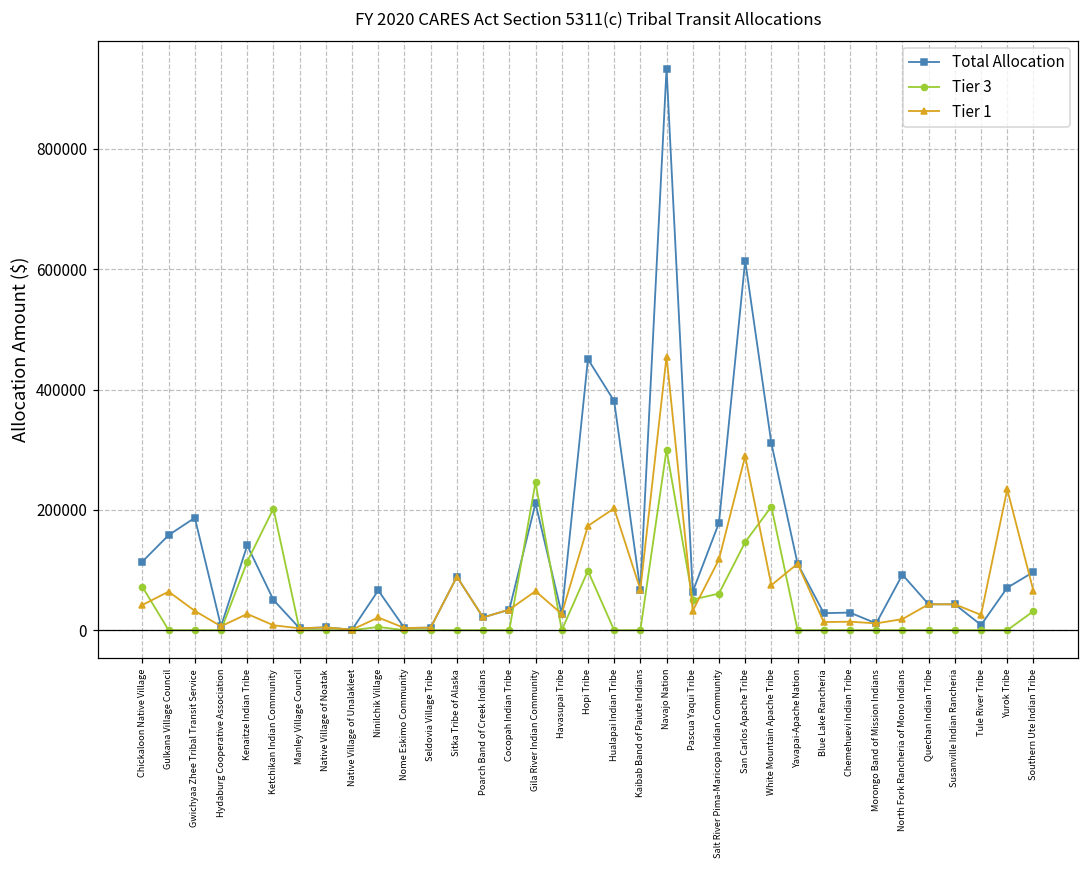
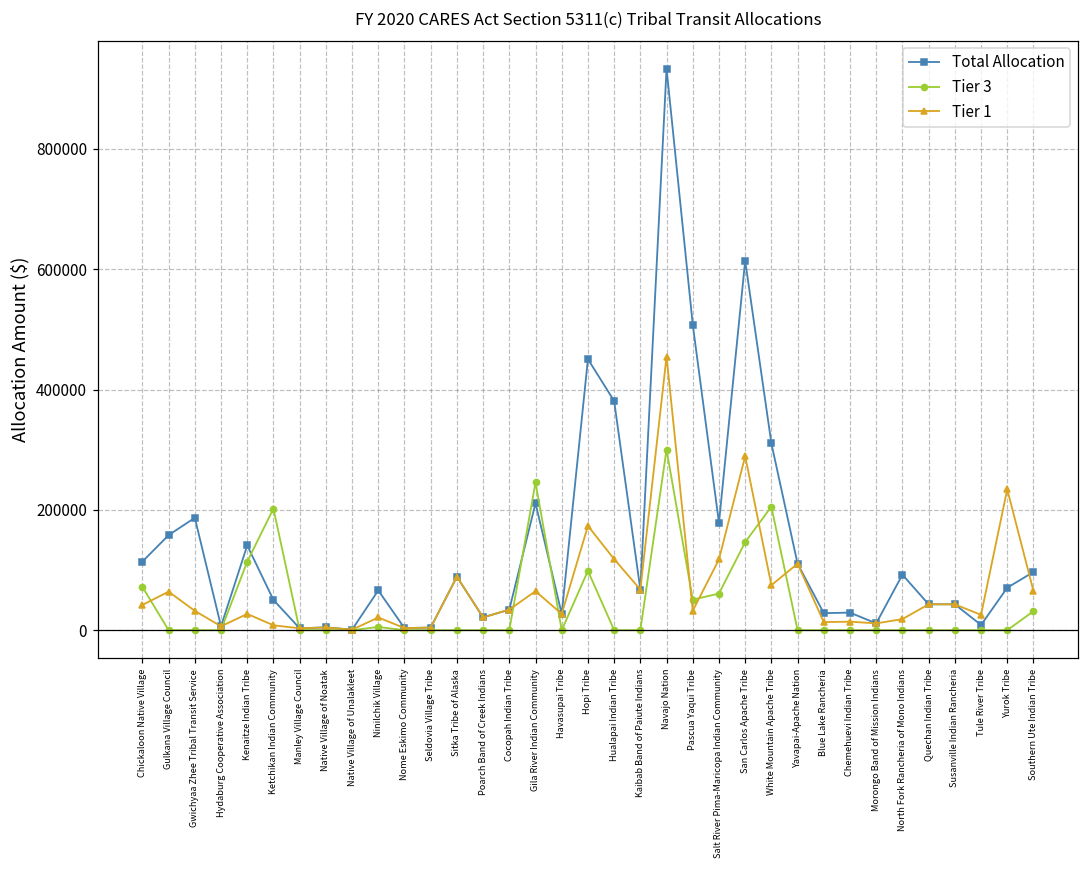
  {
    "Total Allocation": {
      "Chickaloon Native Village": 110000,
      "Gulkana Village Council": 160000,
      "Gwichyaa Zhee Tribal Transit Service": 190000,
      "Kenaitze Indian Tribe": 140000,
      "Ketchikan Indian Community": 50000,
      "Ninilchik Village": 70000,
      "Gila River Indian Community": 210000,
      "Hopi Tribe": 450000,
      "Hualapai Indian Tribe": 380000,
      "Navajo Nation": 930000,
-     "Pascua Yaqui Tribe": 60000,
+     "Pascua Yaqui Tribe": 510000,
      "Salt River Pima-Maricopa Indian Community": 180000,
      "San Carlos Apache Tribe": 610000,
      "White Mountain Apache Tribe": 310000,
      "Blue Lake Rancheria": 30000,
      "Chemehuevi Indian Tribe": 30000,
      "North Fork Rancheria of Mono Indians": 90000,
      "Tule River Tribe": 10000,
      "Yurok Tribe": 70000,
      "Southern Ute Indian Tribe": 100000
    },
    "Tier 3": {
      "Chickaloon Native Village": 70000,
      "Gulkana Village Council": 0,
      "Gwichyaa Zhee Tribal Transit Service": 0,
      "Hydaburg Cooperative Association": 0,
      "Kenaitze Indian Tribe": 110000,
      "Ketchikan Indian Community": 200000,
      "Ninilchik Village": 10000,
      "Sitka Tribe of Alaska": 0,
      "Poarch Band of Creek Indians": 0,
      "Cocopah Indian Tribe": 0,
      "Gila River Indian Community": 250000,
      "Havasupai Tribe": 0,
      "Hopi Tribe": 100000,
      "Hualapai Indian Tribe": 0,
      "Kaibab Band of Paiute Indians": 0,
      "Navajo Nation": 300000,
      "Pascua Yaqui Tribe": 50000,
      "Salt River Pima-Maricopa Indian Community": 60000,
      "San Carlos Apache Tribe": 150000,
      "White Mountain Apache Tribe": 210000,
      "Yavapai-Apache Nation": 0,
      "Blue Lake Rancheria": 0,
      "Chemehuevi Indian Tribe": 0,
      "Morongo Band of Mission Indians": 0,
      "North Fork Rancheria of Mono Indians": 0,
      "Quechan Indian Tribe": 0,
      "Susanville Indian Rancheria": 0,
      "Tule River Tribe": 0,
      "Yurok Tribe": 0,
      "Southern Ute Indian Tribe": 30000
    },
    "Tier 1": {
      "Chickaloon Native Village": 40000,
      "Gulkana Village Council": 60000,
      "Gwichyaa Zhee Tribal Transit Service": 30000,
      "Kenaitze Indian Tribe": 30000,
      "Ketchikan Indian Community": 10000,
      "Ninilchik Village": 20000,
      "Gila River Indian Community": 60000,
      "Hopi Tribe": 170000,
-     "Hualapai Indian Tribe": 200000,
+     "Hualapai Indian Tribe": 120000,
      "Navajo Nation": 450000,
      "Pascua Yaqui Tribe": 30000,
      "Salt River Pima-Maricopa Indian Community": 120000,
      "San Carlos Apache Tribe": 290000,
      "White Mountain Apache Tribe": 70000,
      "Blue Lake Rancheria": 10000,
      "Chemehuevi Indian Tribe": 10000,
      "North Fork Rancheria of Mono Indians": 20000,
      "Tule River Tribe": 30000,
      "Yurok Tribe": 230000,
      "Southern Ute Indian Tribe": 70000
    }
  }
